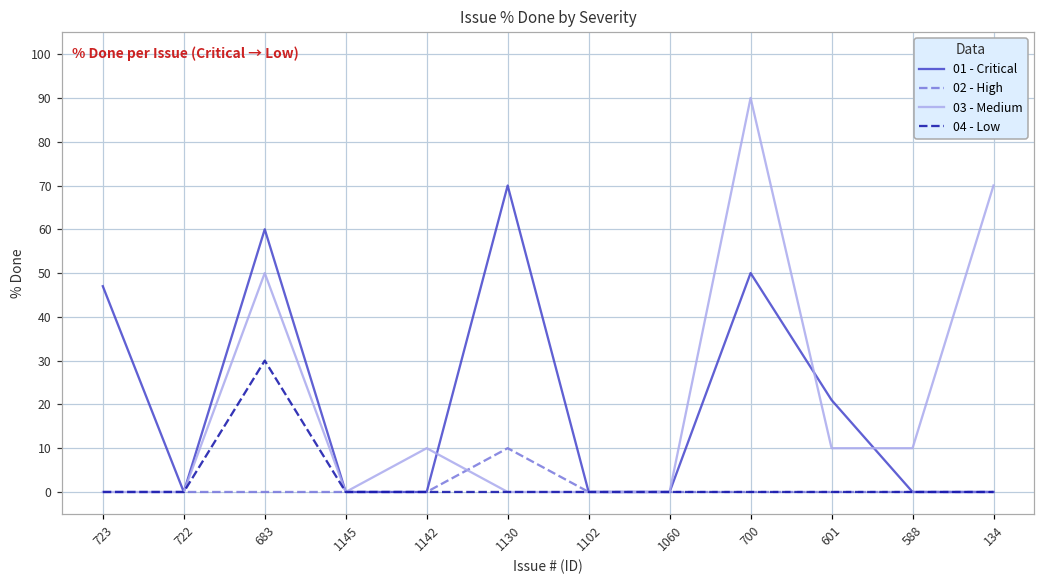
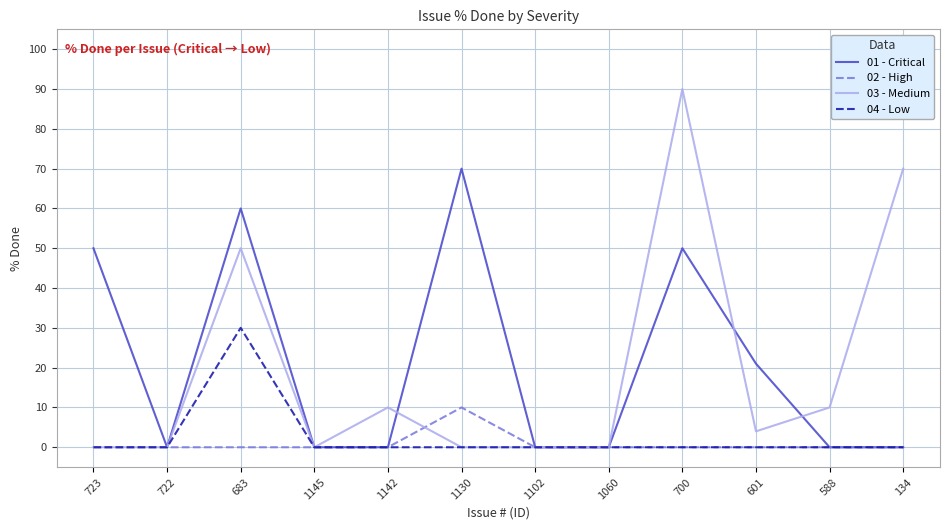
  {
    "01 - Critical": {
-     "723": 47,
+     "723": 50,
      "683": 60,
      "1130": 70,
      "700": 50,
      "601": 21
    },
    "02 - High": {
      "683": 0,
      "1130": 10
    },
    "03 - Medium": {
      "683": 50,
      "1142": 10,
      "700": 90,
-     "601": 10,
+     "601": 4,
      "588": 10,
      "134": 70
    },
    "04 - Low": {
      "683": 30
    }
  }
